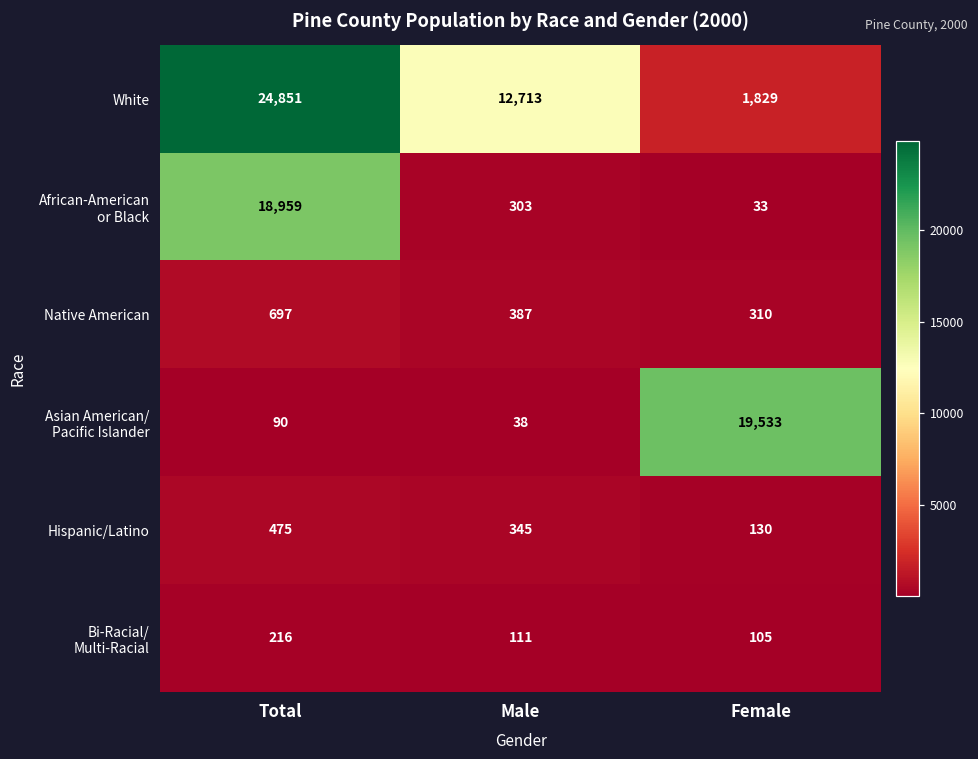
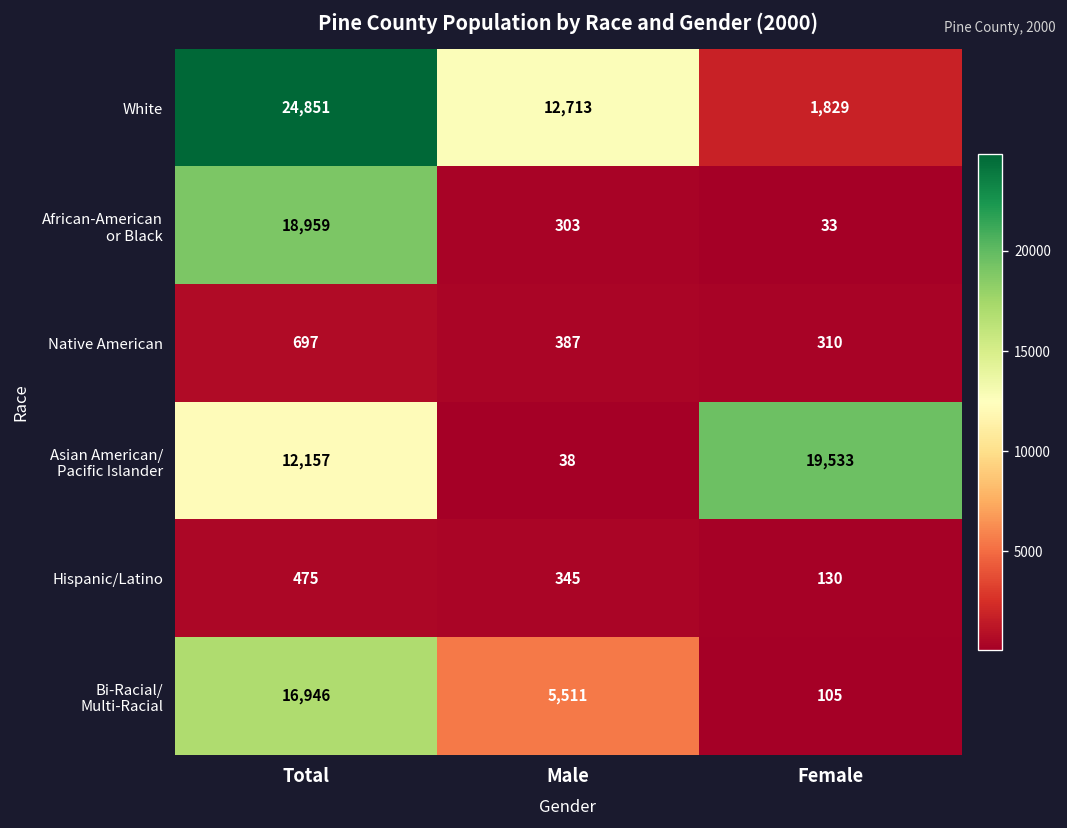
  {
    "White": {
      "Total": "24,851",
      "Male": "12,713",
      "Female": "1,829"
    },
    "African-American or Black": {
      "Total": "18,959",
      "Male": "303",
      "Female": "33"
    },
    "Native American": {
      "Total": "697",
      "Male": "387",
      "Female": "310"
    },
    "Asian American/ Pacific Islander": {
-     "Total": "90",
+     "Total": "12,157",
      "Male": "38",
      "Female": "19,533"
    },
    "Hispanic/Latino": {
      "Total": "475",
      "Male": "345",
      "Female": "130"
    },
    "Bi-Racial/ Multi-Racial": {
-     "Total": "216",
-     "Male": "111",
+     "Total": "16,946",
+     "Male": "5,511",
      "Female": "105"
    }
  }
